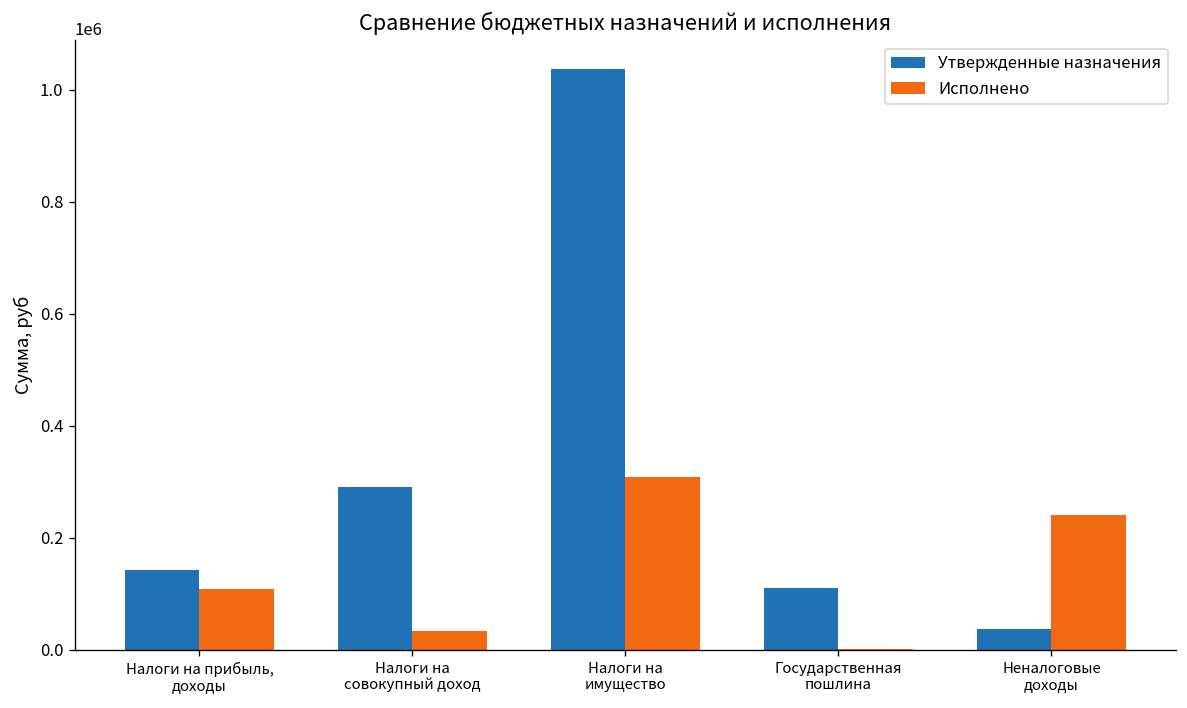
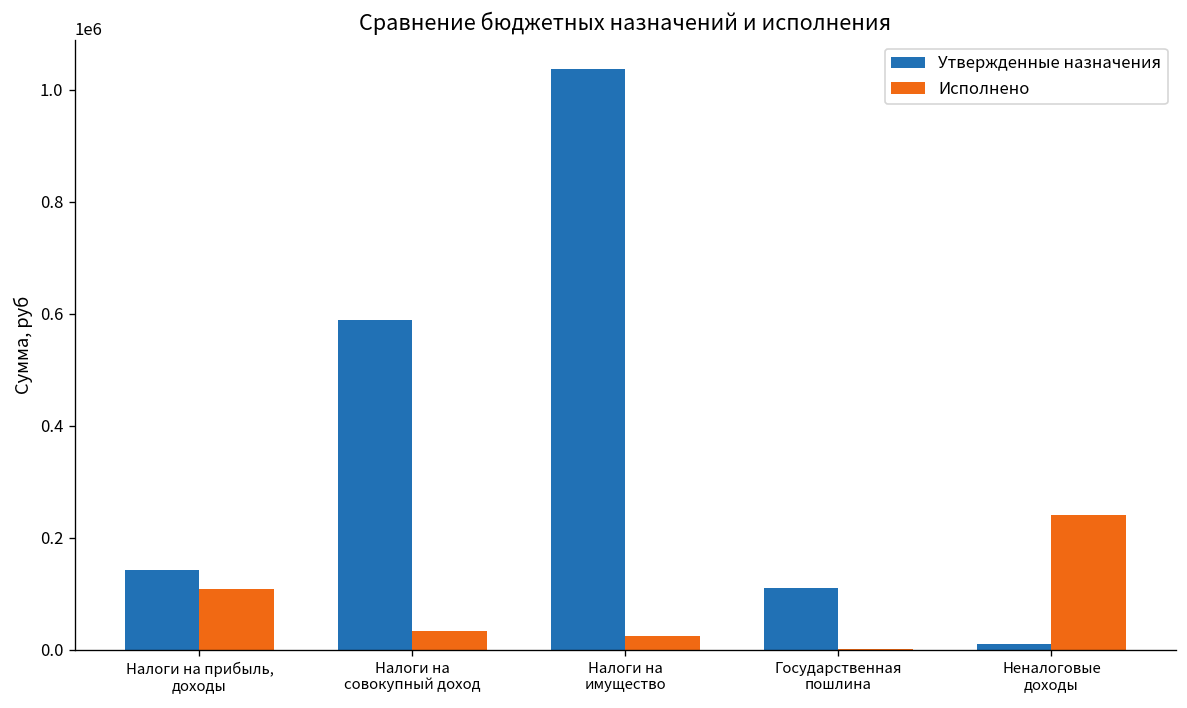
  {
    "Утвержденные назначения": {
      "Налоги на прибыль, доходы": 140000,
-     "Налоги на совокупный доход": 290000,
+     "Налоги на совокупный доход": 590000,
      "Налоги на имущество": 1040000,
      "Государственная пошлина": 110000,
-     "Неналоговые доходы": 40000
+     "Неналоговые доходы": 10000
    },
    "Исполнено": {
      "Налоги на прибыль, доходы": 110000,
      "Налоги на совокупный доход": 30000,
-     "Налоги на имущество": 310000,
+     "Налоги на имущество": 30000,
      "Неналоговые доходы": 240000
    }
  }
